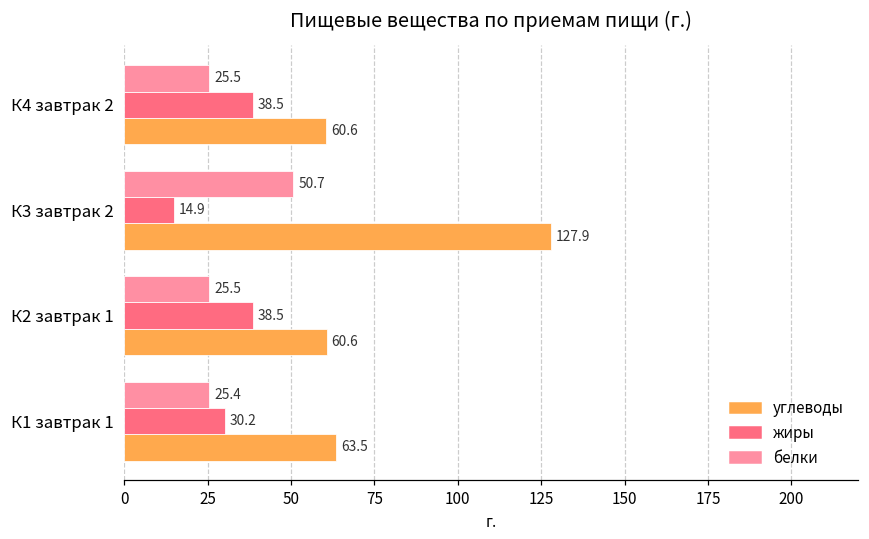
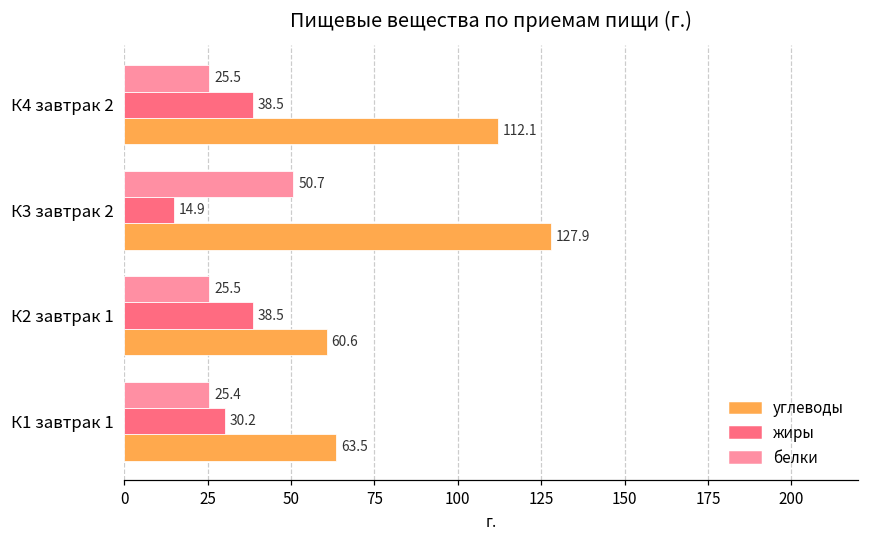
  {
    "углеводы": {
-     "К4 завтрак 2": 60.6,
+     "К4 завтрак 2": 112.1,
      "К3 завтрак 2": 127.9,
      "К2 завтрак 1": 60.6,
      "К1 завтрак 1": 63.5
    }
  }
